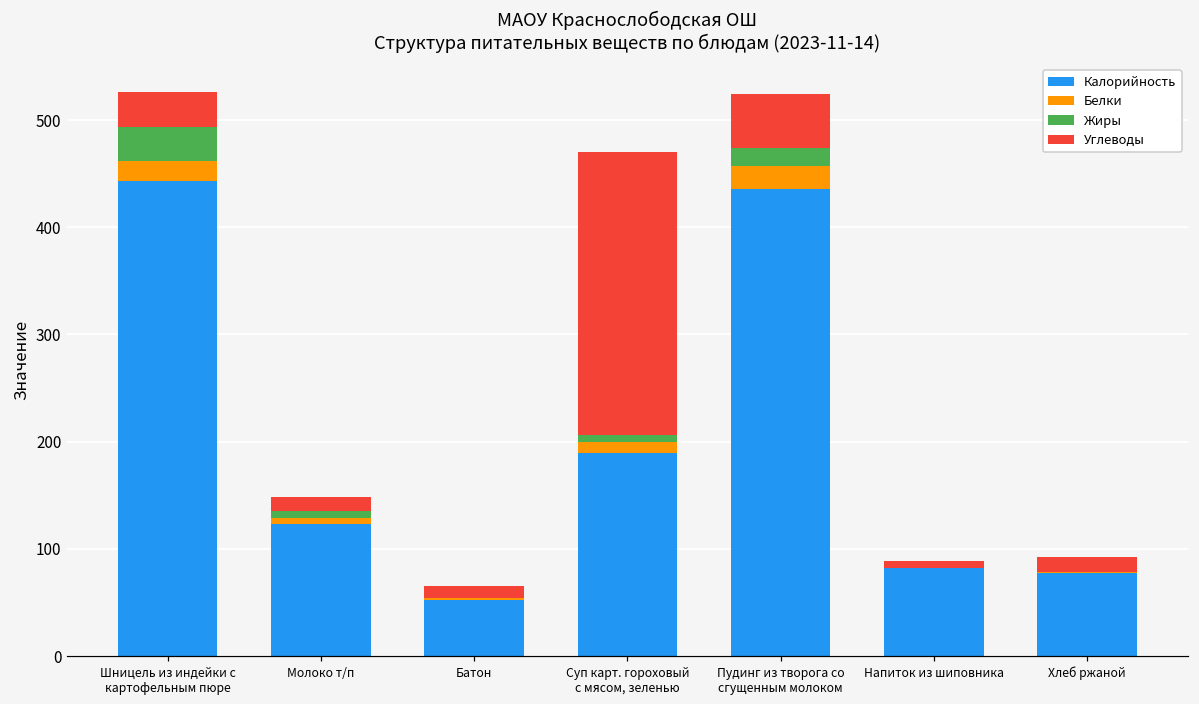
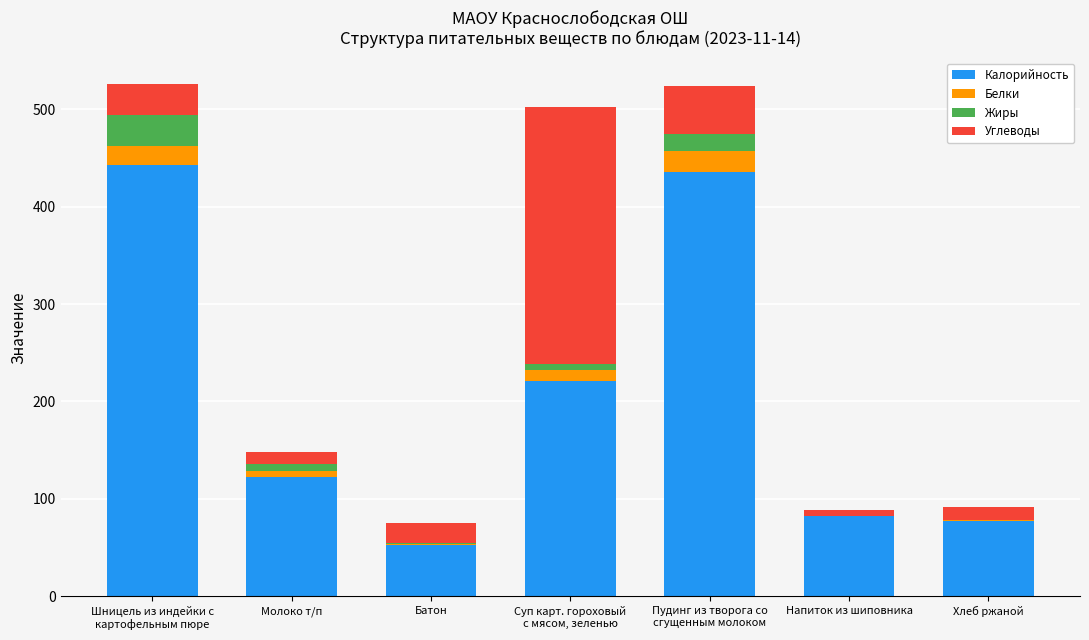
  {
    "Калорийность": {
      "Шницель из индейки с картофельным пюре": 440,
      "Молоко т/п": 120,
      "Батон": 50,
-     "Суп карт. гороховый с мясом, зеленью": 190,
+     "Суп карт. гороховый с мясом, зеленью": 220,
      "Пудинг из творога со сгущенным молоком": 440,
      "Напиток из шиповника": 80,
      "Хлеб ржаной": 80
    },
    "Белки": {
      "Шницель из индейки с картофельным пюре": 20,
      "Молоко т/п": 10,
      "Суп карт. гороховый с мясом, зеленью": 10,
      "Пудинг из творога со сгущенным молоком": 20
    },
    "Жиры": {
      "Шницель из индейки с картофельным пюре": 30,
      "Молоко т/п": 10,
      "Суп карт. гороховый с мясом, зеленью": 10,
      "Пудинг из творога со сгущенным молоком": 20
    },
    "Углеводы": {
      "Шницель из индейки с картофельным пюре": 30,
      "Молоко т/п": 10,
-     "Батон": 10,
+     "Батон": 20,
      "Суп карт. гороховый с мясом, зеленью": 260,
      "Пудинг из творога со сгущенным молоком": 50,
      "Напиток из шиповника": 10,
      "Хлеб ржаной": 10
    }
  }
